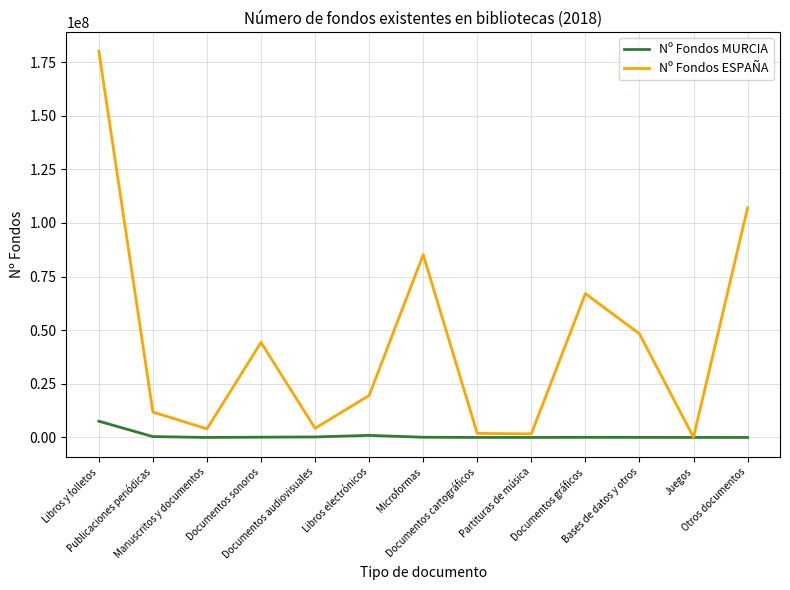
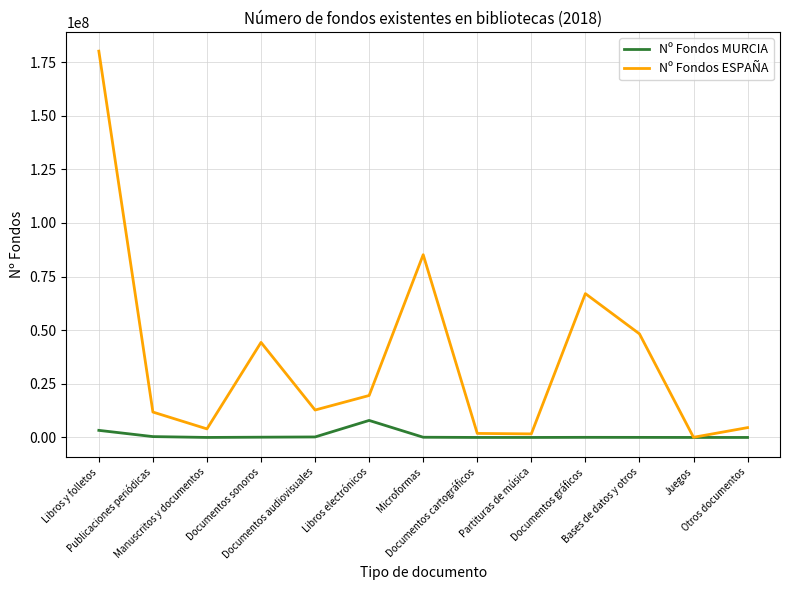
  {
    "Nº Fondos MURCIA": {
-     "Libros y folletos": 8000000,
+     "Libros y folletos": 3000000,
      "Publicaciones periódicas": 0,
      "Manuscritos y documentos": 0,
      "Documentos sonoros": 0,
      "Documentos audiovisuales": 0,
-     "Libros electrónicos": 1000000,
+     "Libros electrónicos": 8000000,
      "Microformas": 0,
      "Documentos cartográficos": 0,
      "Partituras de música": 0,
      "Documentos gráficos": 0,
      "Bases de datos y otros": 0,
      "Otros documentos": 0
    },
    "Nº Fondos ESPAÑA": {
      "Libros y folletos": 180000000,
      "Publicaciones periódicas": 12000000,
      "Manuscritos y documentos": 4000000,
      "Documentos sonoros": 44000000,
-     "Documentos audiovisuales": 4000000,
+     "Documentos audiovisuales": 13000000,
      "Libros electrónicos": 20000000,
      "Microformas": 85000000,
      "Documentos cartográficos": 2000000,
      "Partituras de música": 2000000,
      "Documentos gráficos": 67000000,
      "Bases de datos y otros": 48000000,
-     "Otros documentos": 107000000
+     "Otros documentos": 5000000
    }
  }
